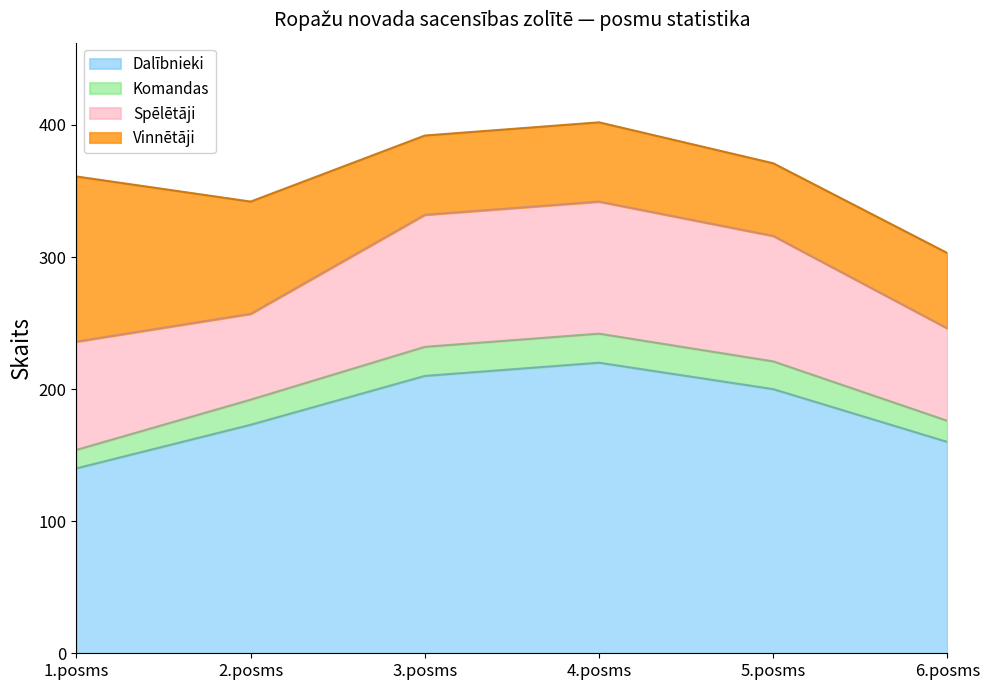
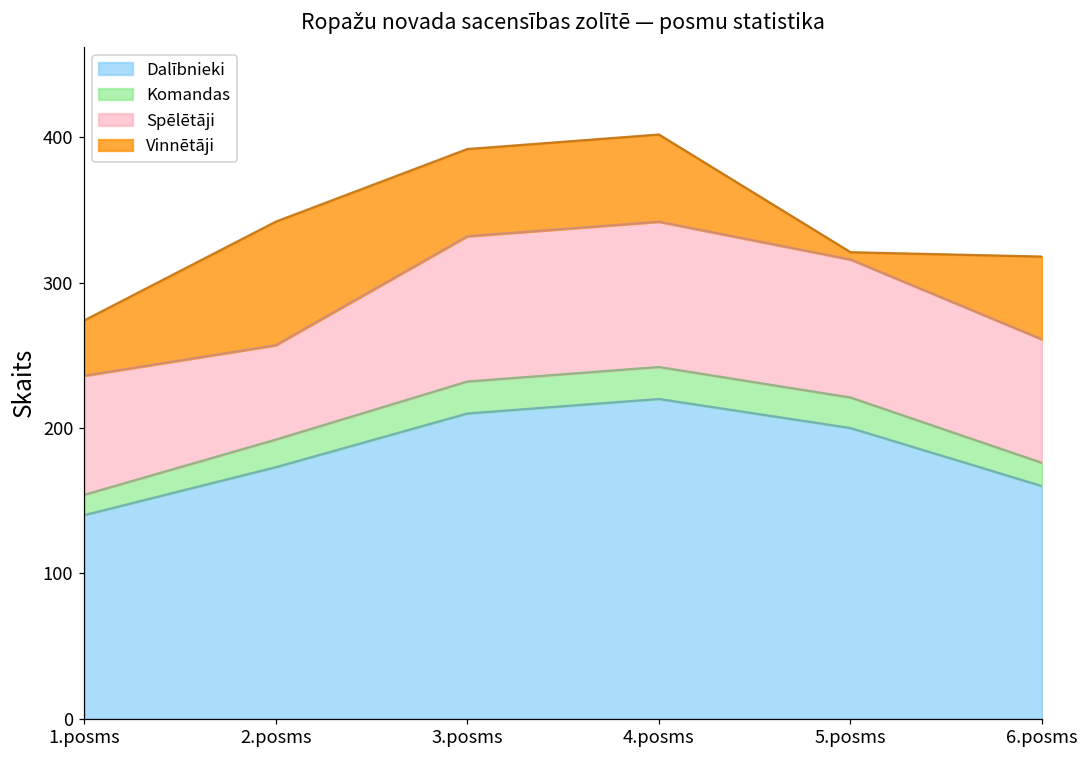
  {
    "Dalībnieki": {
      "1.posms": 140,
      "2.posms": 173,
      "3.posms": 210,
      "4.posms": 220,
      "5.posms": 200,
      "6.posms": 160
    },
    "Komandas": {
      "1.posms": 14,
      "2.posms": 19,
      "3.posms": 22,
      "4.posms": 22,
      "5.posms": 21,
      "6.posms": 16
    },
    "Spēlētāji": {
      "1.posms": 82,
      "2.posms": 65,
      "3.posms": 100,
      "4.posms": 100,
      "5.posms": 95,
-     "6.posms": 70
+     "6.posms": 85
    },
    "Vinnētāji": {
-     "1.posms": 125,
+     "1.posms": 38,
      "2.posms": 85,
      "3.posms": 60,
      "4.posms": 60,
-     "5.posms": 55,
+     "5.posms": 5,
      "6.posms": 57
    }
  }
